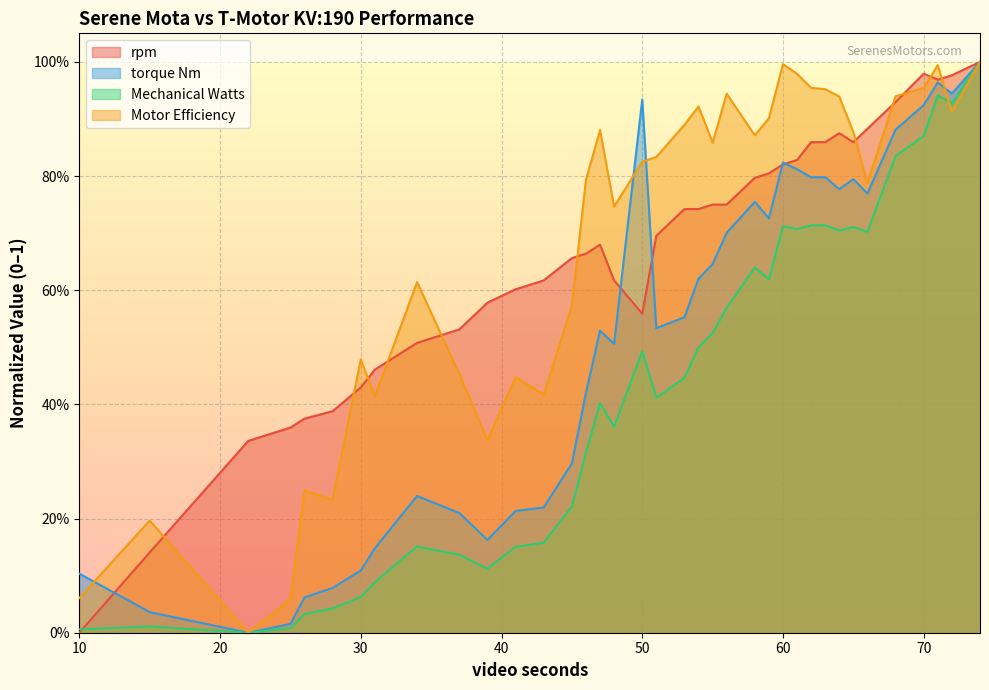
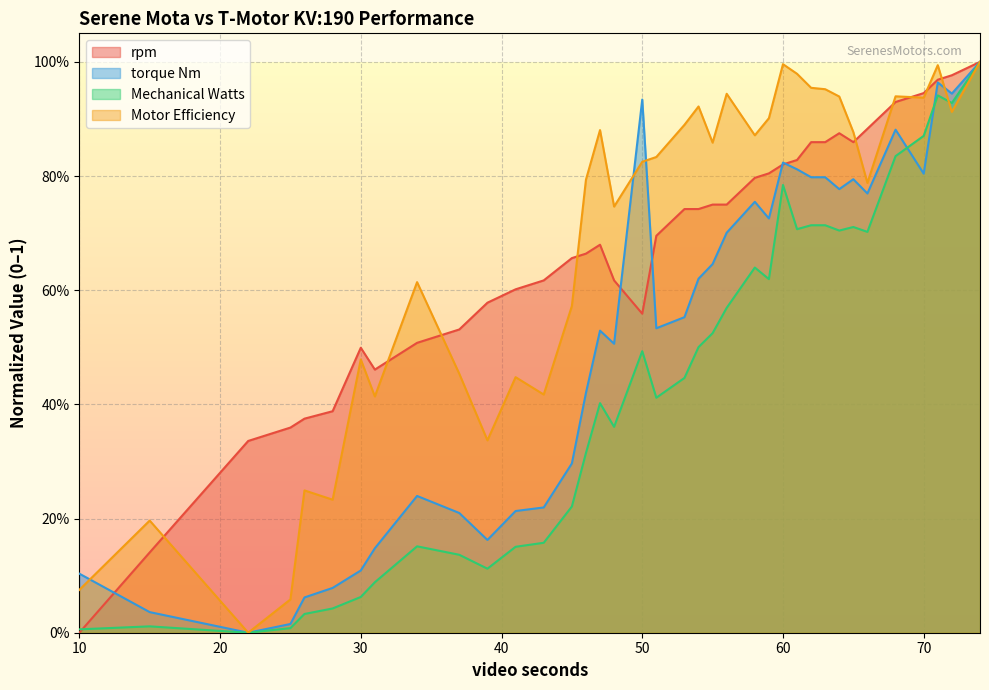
  {
    "rpm": {
      "10": "0%",
-     "30": "43%",
+     "30": "50%",
      "50": "56%",
-     "70": "98%"
+     "70": "95%"
    },
    "torque Nm": {
      "10": "10%",
      "30": "11%",
      "50": "93%",
-     "70": "92%"
+     "70": "80%"
    },
    "Mechanical Watts": {
      "10": "1%",
      "30": "6%",
      "50": "49%",
-     "60": "71%",
+     "60": "78%",
      "70": "87%"
    },
    "Motor Efficiency": {
-     "10": "6%",
+     "10": "8%",
      "30": "48%",
      "50": "82%",
      "60": "100%",
-     "70": "95%"
+     "70": "94%"
    }
  }
